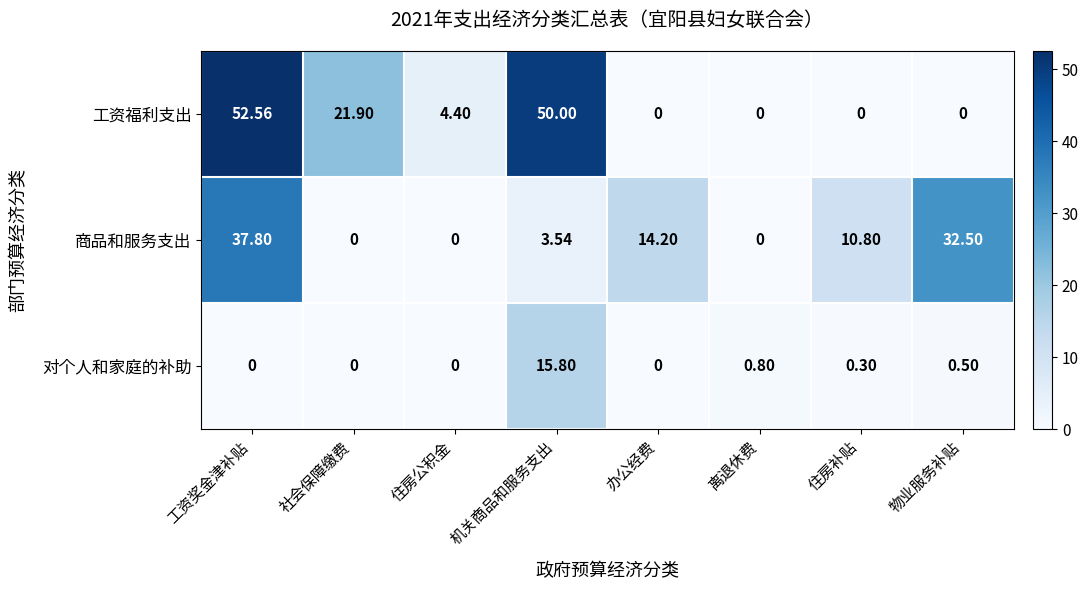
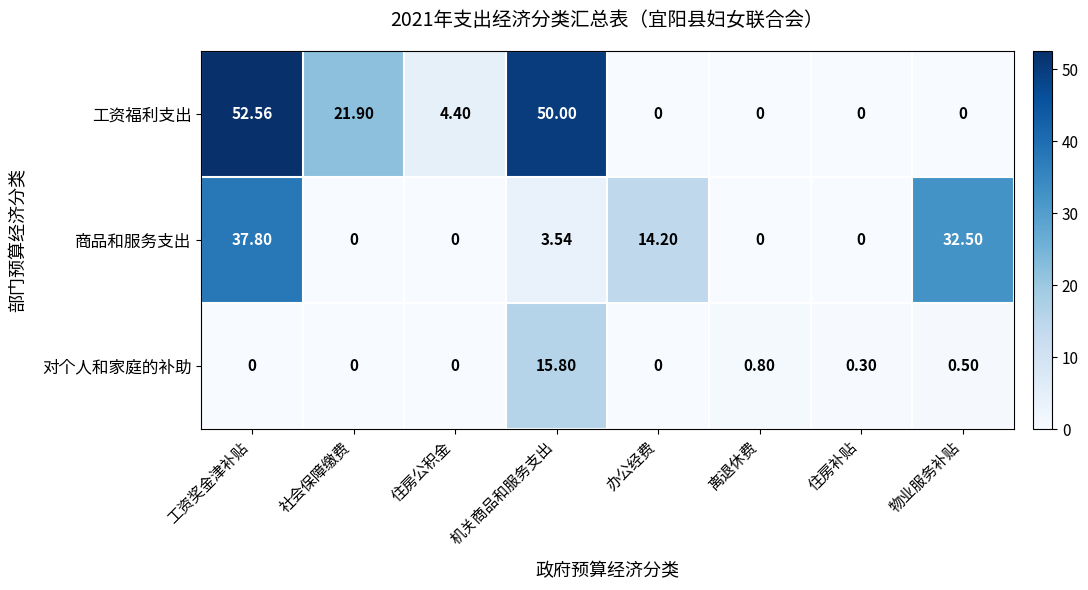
  {
    "工资福利支出": {
      "工资奖金津补贴": 52.56,
      "社会保障缴费": 21.90,
      "住房公积金": 4.40,
      "机关商品和服务支出": 50.00,
      "办公经费": 0,
      "离退休费": 0,
      "住房补贴": 0,
      "物业服务补贴": 0
    },
    "商品和服务支出": {
      "工资奖金津补贴": 37.80,
      "社会保障缴费": 0,
      "住房公积金": 0,
      "机关商品和服务支出": 3.54,
      "办公经费": 14.20,
      "离退休费": 0,
-     "住房补贴": 10.80,
+     "住房补贴": 0,
      "物业服务补贴": 32.50
    },
    "对个人和家庭的补助": {
      "工资奖金津补贴": 0,
      "社会保障缴费": 0,
      "住房公积金": 0,
      "机关商品和服务支出": 15.80,
      "办公经费": 0,
      "离退休费": 0.80,
      "住房补贴": 0.30,
      "物业服务补贴": 0.50
    }
  }
